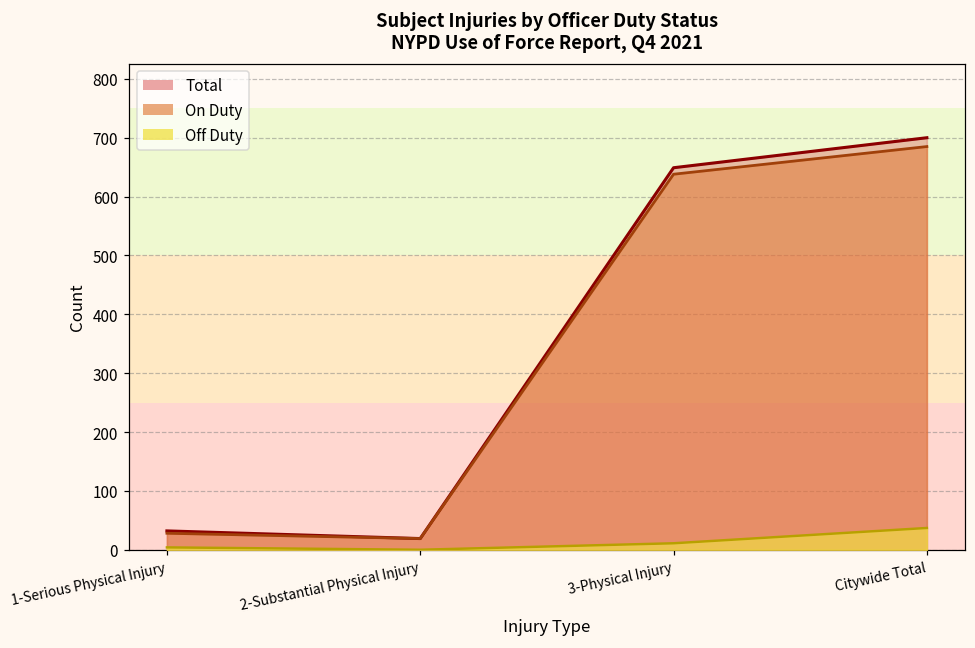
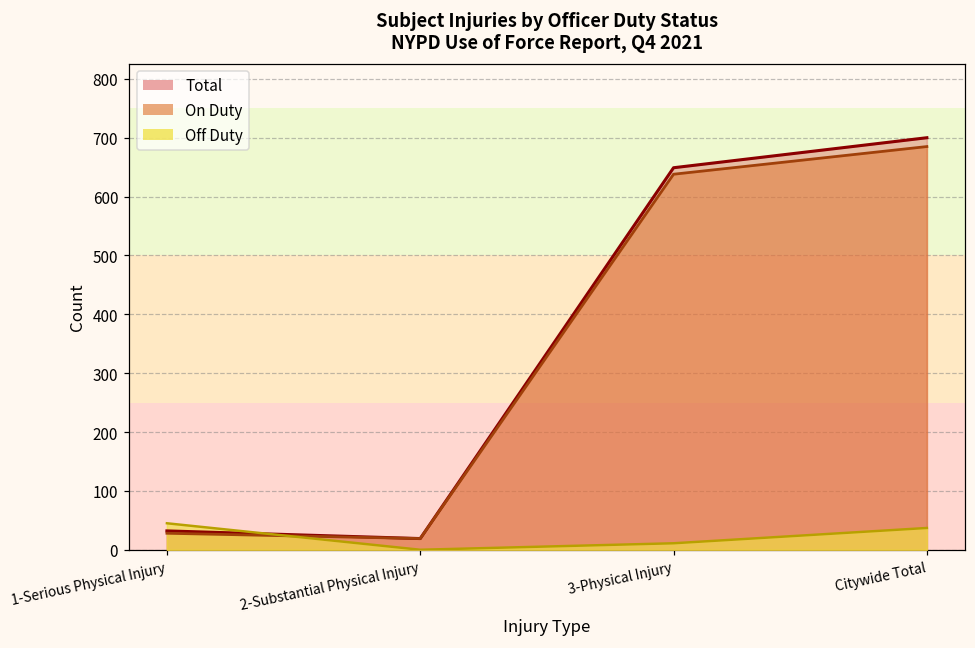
  {
    "Off Duty": {
-     "1-Serious Physical Injury": 0,
+     "1-Serious Physical Injury": 50,
      "2-Substantial Physical Injury": 0,
      "3-Physical Injury": 10,
      "Citywide Total": 40
    }
  }
